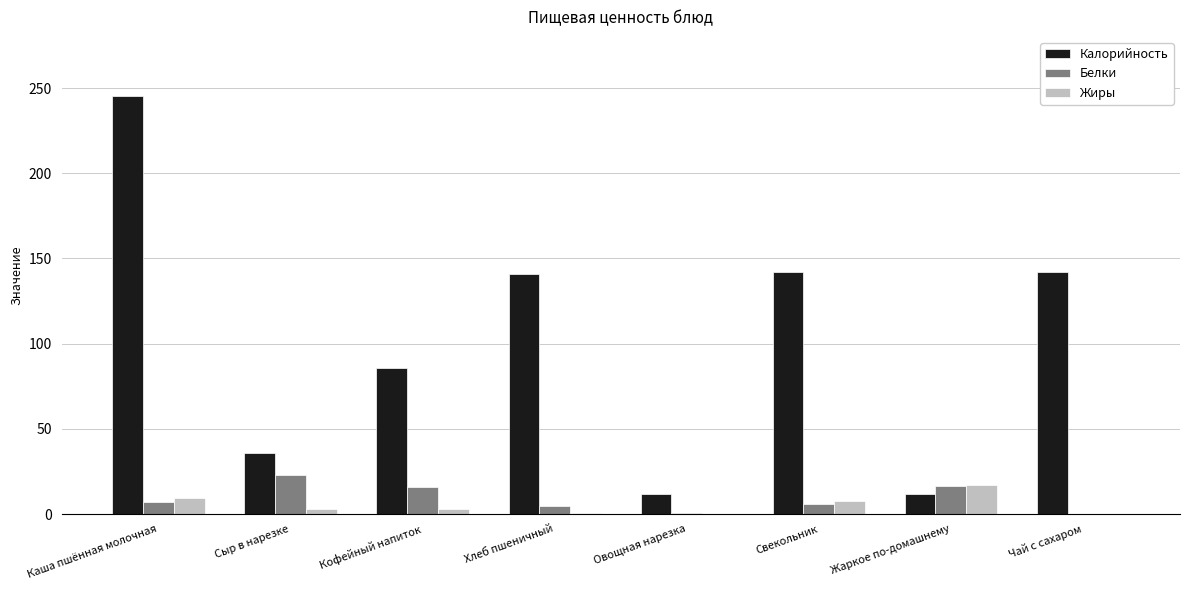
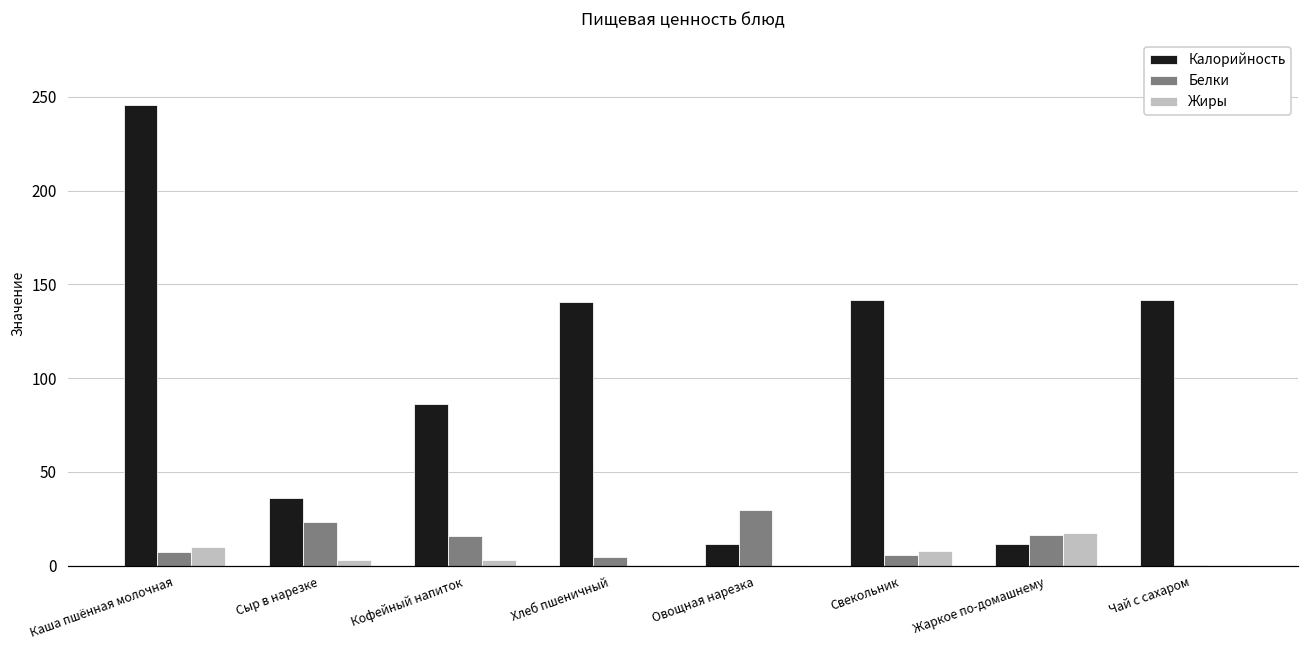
  {
    "Калорийность": {
      "Каша пшённая молочная": 246,
      "Сыр в нарезке": 36,
      "Кофейный напиток": 86,
      "Хлеб пшеничный": 141,
      "Овощная нарезка": 12,
      "Свекольник": 142,
      "Жаркое по-домашнему": 12,
      "Чай с сахаром": 142
    },
    "Белки": {
      "Каша пшённая молочная": 7,
      "Сыр в нарезке": 23,
      "Кофейный напиток": 16,
      "Хлеб пшеничный": 5,
-     "Овощная нарезка": 1,
+     "Овощная нарезка": 30,
      "Свекольник": 6,
      "Жаркое по-домашнему": 16
    },
    "Жиры": {
      "Каша пшённая молочная": 10,
      "Сыр в нарезке": 3,
      "Кофейный напиток": 3,
      "Свекольник": 8,
      "Жаркое по-домашнему": 17
    }
  }
